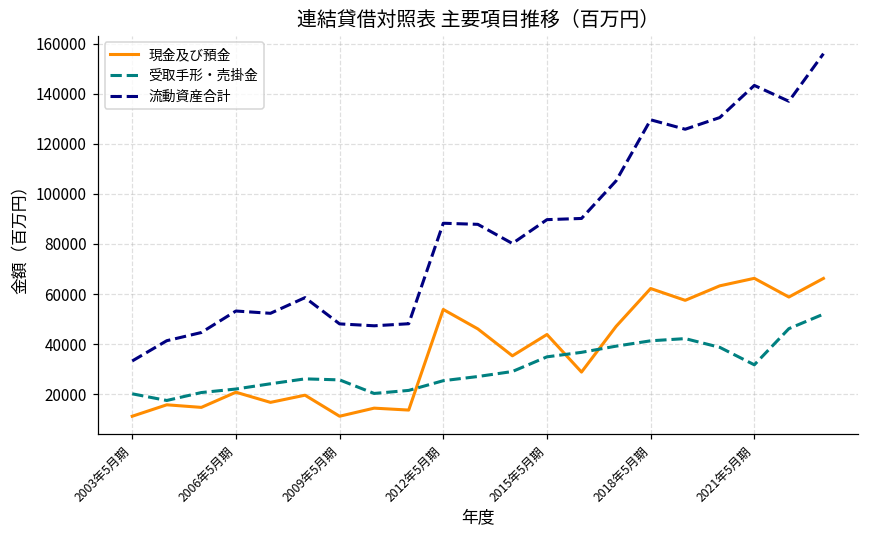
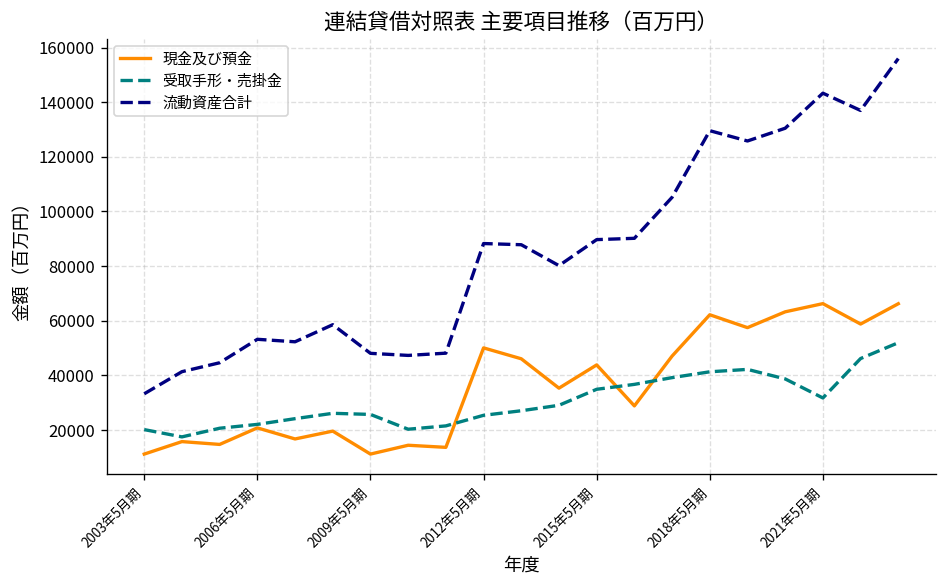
  {
    "現金及び預金": {
      "2003年5月期": 11000,
      "2006年5月期": 21000,
      "2009年5月期": 11000,
-     "2012年5月期": 54000,
+     "2012年5月期": 50000,
      "2015年5月期": 44000,
      "2018年5月期": 62000,
      "2021年5月期": 66000
    },
    "受取手形・売掛金": {
      "2003年5月期": 20000,
      "2006年5月期": 22000,
      "2009年5月期": 26000,
      "2012年5月期": 25000,
      "2015年5月期": 35000,
      "2018年5月期": 41000,
      "2021年5月期": 32000
    },
    "流動資産合計": {
      "2003年5月期": 33000,
      "2006年5月期": 53000,
      "2009年5月期": 48000,
      "2012年5月期": 88000,
      "2015年5月期": 90000,
      "2018年5月期": 130000,
      "2021年5月期": 143000
    }
  }
